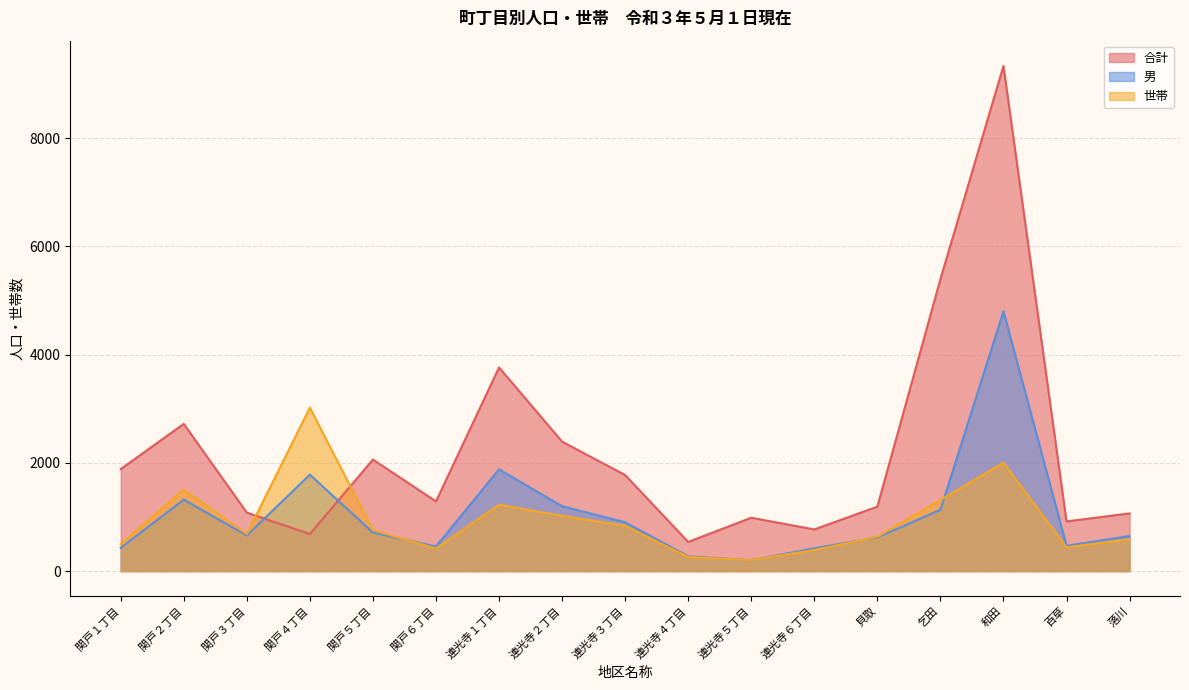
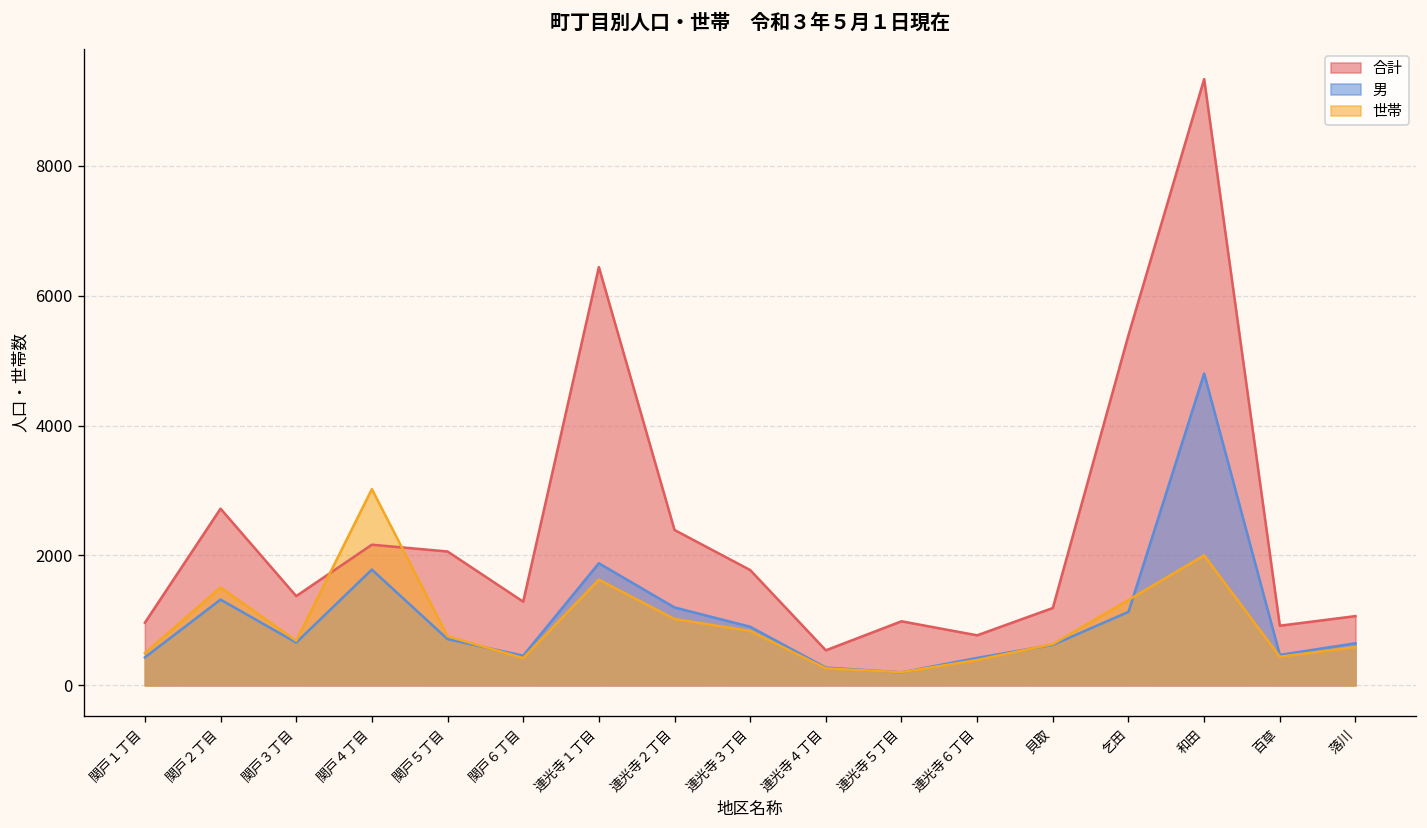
  {
    "合計": {
-     "関戸１丁目": 1900,
+     "関戸１丁目": 1000,
      "関戸２丁目": 2700,
-     "関戸３丁目": 1100,
-     "関戸４丁目": 700,
+     "関戸３丁目": 1400,
+     "関戸４丁目": 2200,
      "関戸５丁目": 2100,
      "関戸６丁目": 1300,
-     "連光寺１丁目": 3800,
+     "連光寺１丁目": 6400,
      "連光寺２丁目": 2400,
      "連光寺３丁目": 1800,
      "連光寺４丁目": 500,
      "連光寺５丁目": 1000,
      "連光寺６丁目": 800,
      "貝取": 1200,
      "乞田": 5400,
      "和田": 9300,
      "百草": 900,
      "落川": 1100
    },
    "男": {
      "関戸１丁目": 400,
      "関戸２丁目": 1300,
      "関戸４丁目": 1800,
      "連光寺１丁目": 1900,
      "連光寺２丁目": 1200,
      "連光寺３丁目": 900,
      "乞田": 1100,
      "和田": 4800,
      "落川": 600
    },
    "世帯": {
      "関戸１丁目": 500,
      "関戸２丁目": 1500,
      "関戸４丁目": 3000,
-     "連光寺１丁目": 1200,
+     "連光寺１丁目": 1600,
      "連光寺２丁目": 1000,
      "連光寺３丁目": 800,
      "乞田": 1300,
      "和田": 2000,
      "落川": 600
    }
  }
